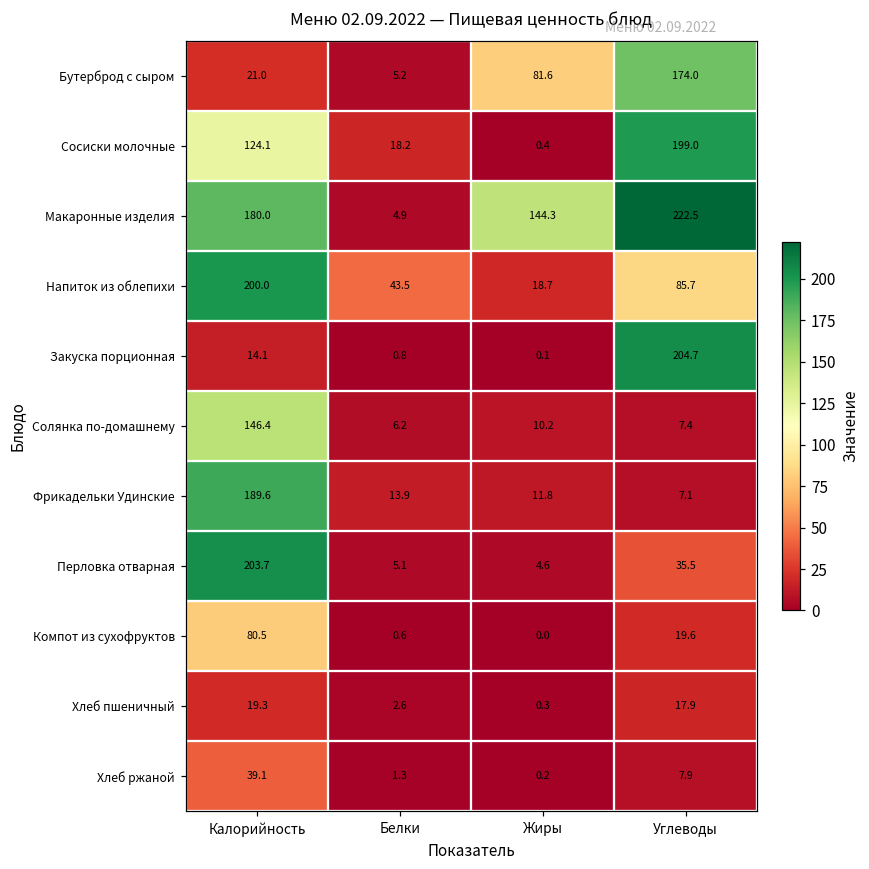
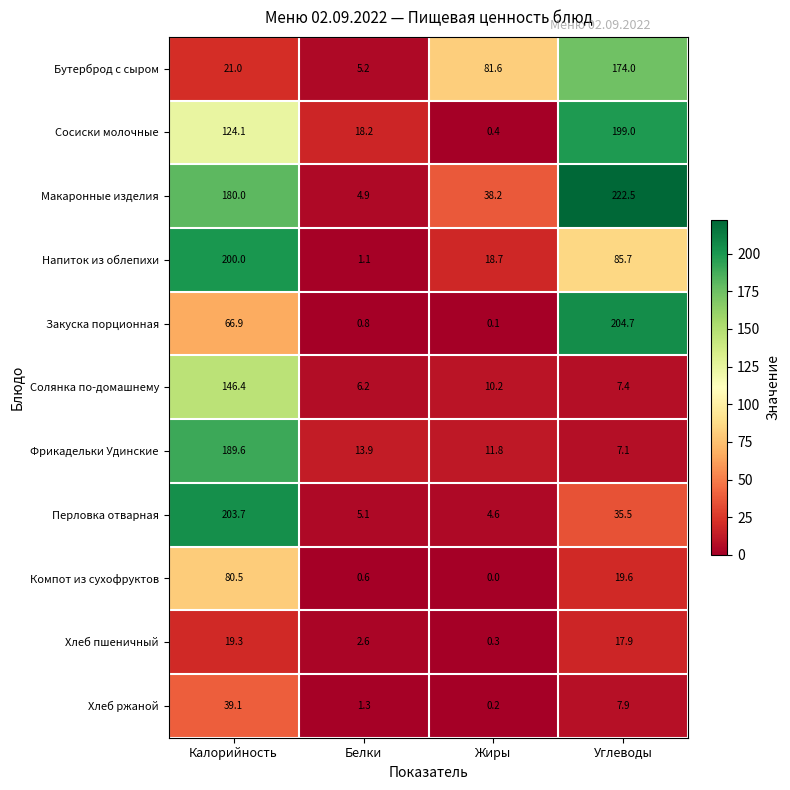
  {
    "Бутерброд с сыром": {
      "Калорийность": 21.0,
      "Белки": 5.2,
      "Жиры": 81.6,
      "Углеводы": 174.0
    },
    "Сосиски молочные": {
      "Калорийность": 124.1,
      "Белки": 18.2,
      "Жиры": 0.4,
      "Углеводы": 199.0
    },
    "Макаронные изделия": {
      "Калорийность": 180.0,
      "Белки": 4.9,
-     "Жиры": 144.3,
+     "Жиры": 38.2,
      "Углеводы": 222.5
    },
    "Напиток из облепихи": {
      "Калорийность": 200.0,
-     "Белки": 43.5,
+     "Белки": 1.1,
      "Жиры": 18.7,
      "Углеводы": 85.7
    },
    "Закуска порционная": {
-     "Калорийность": 14.1,
+     "Калорийность": 66.9,
      "Белки": 0.8,
      "Жиры": 0.1,
      "Углеводы": 204.7
    },
    "Солянка по-домашнему": {
      "Калорийность": 146.4,
      "Белки": 6.2,
      "Жиры": 10.2,
      "Углеводы": 7.4
    },
    "Фрикадельки Удинские": {
      "Калорийность": 189.6,
      "Белки": 13.9,
      "Жиры": 11.8,
      "Углеводы": 7.1
    },
    "Перловка отварная": {
      "Калорийность": 203.7,
      "Белки": 5.1,
      "Жиры": 4.6,
      "Углеводы": 35.5
    },
    "Компот из сухофруктов": {
      "Калорийность": 80.5,
      "Белки": 0.6,
      "Жиры": 0.0,
      "Углеводы": 19.6
    },
    "Хлеб пшеничный": {
      "Калорийность": 19.3,
      "Белки": 2.6,
      "Жиры": 0.3,
      "Углеводы": 17.9
    },
    "Хлеб ржаной": {
      "Калорийность": 39.1,
      "Белки": 1.3,
      "Жиры": 0.2,
      "Углеводы": 7.9
    }
  }
